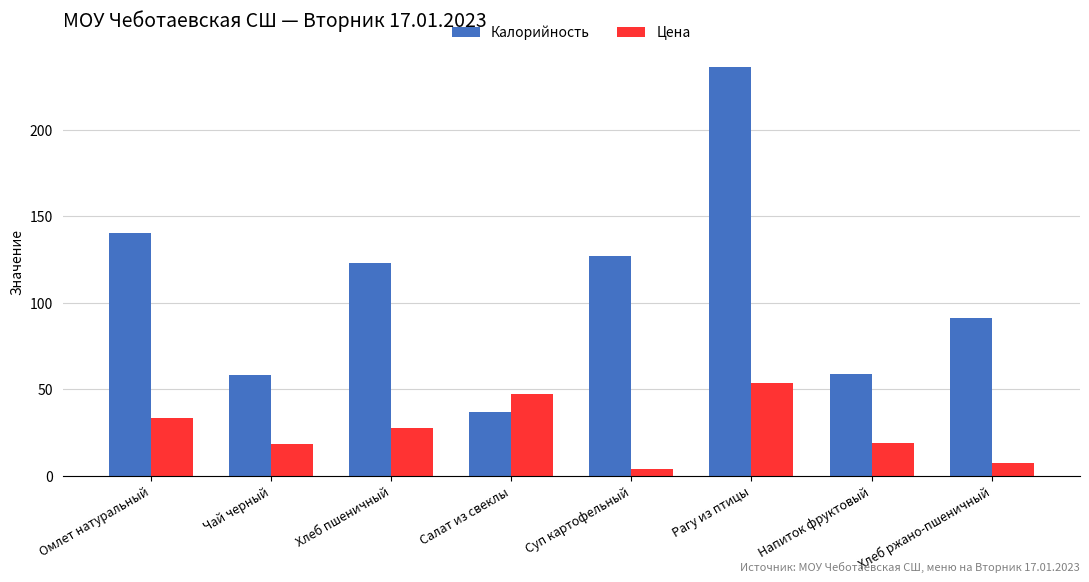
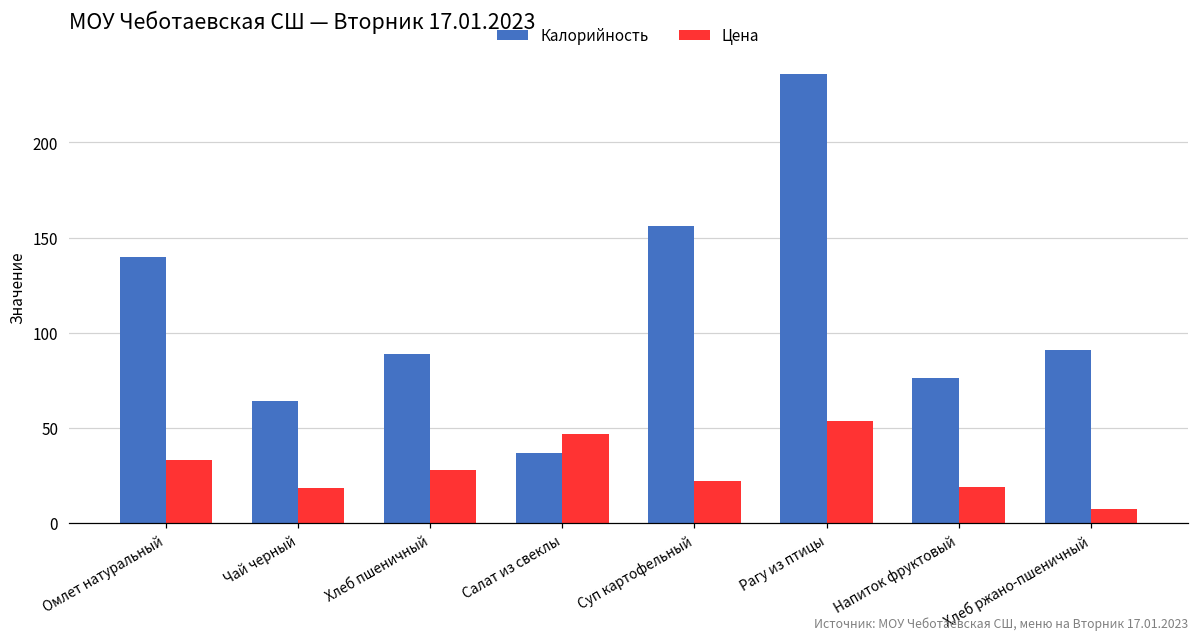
  {
    "Калорийность": {
      "Омлет натуральный": 140,
-     "Чай черный": 58,
-     "Хлеб пшеничный": 123,
+     "Чай черный": 64,
+     "Хлеб пшеничный": 89,
      "Салат из свеклы": 37,
-     "Суп картофельный": 127,
+     "Суп картофельный": 156,
      "Рагу из птицы": 236,
-     "Напиток фруктовый": 59,
+     "Напиток фруктовый": 76,
      "Хлеб ржано-пшеничный": 91
    },
    "Цена": {
      "Омлет натуральный": 33,
      "Чай черный": 18,
      "Хлеб пшеничный": 28,
      "Салат из свеклы": 47,
-     "Суп картофельный": 4,
+     "Суп картофельный": 22,
      "Рагу из птицы": 54,
      "Напиток фруктовый": 19,
      "Хлеб ржано-пшеничный": 7
    }
  }
